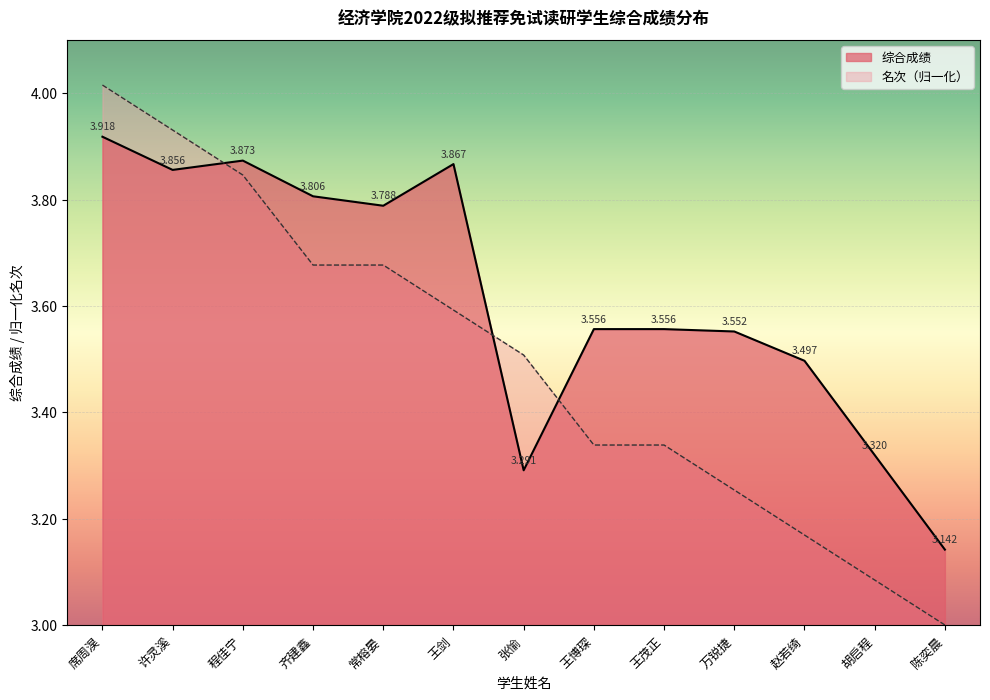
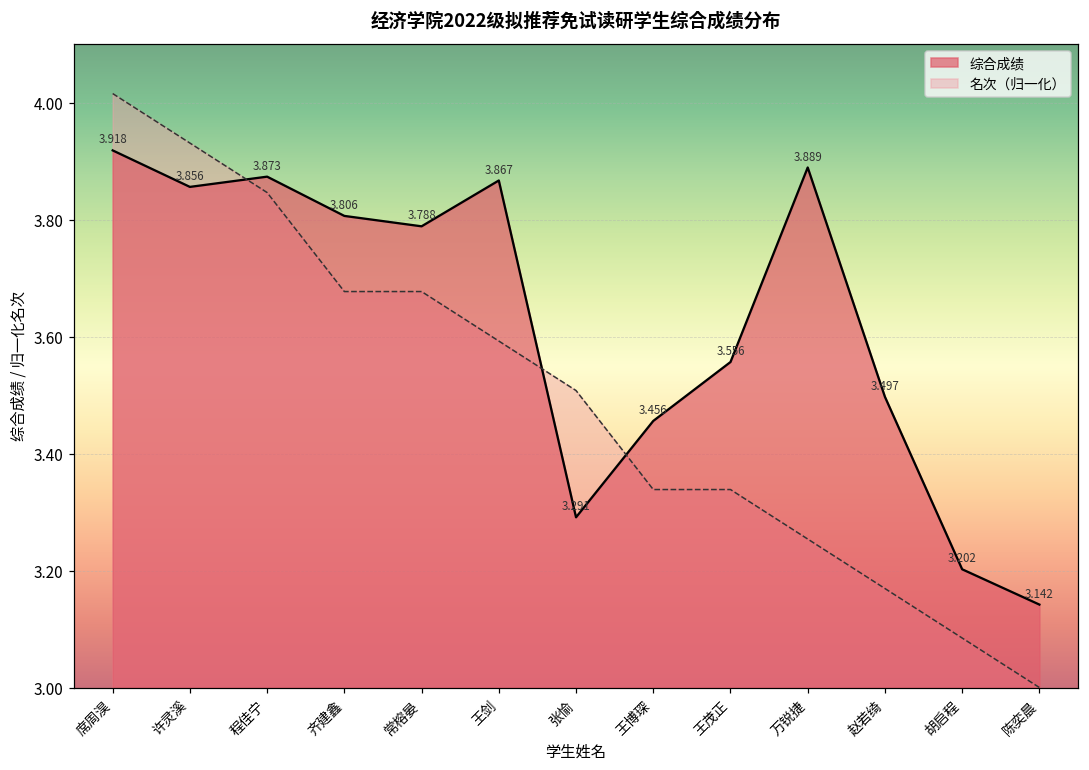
  {
    "综合成绩": {
      "席周淏": 3.918,
      "许灵溪": 3.856,
      "程佳宁": 3.873,
      "齐建鑫": 3.806,
      "常榕晏": 3.788,
      "王剑": 3.867,
      "张愉": 3.291,
-     "王博琛": 3.556,
+     "王博琛": 3.456,
      "王茂正": 3.556,
-     "万锐捷": 3.552,
+     "万锐捷": 3.889,
      "赵若绮": 3.497,
-     "胡启程": 3.320,
+     "胡启程": 3.202,
      "陈奕晨": 3.142
    },
    "名次（归一化）": {
      "席周淏": 4.02,
      "许灵溪": 3.93,
      "程佳宁": 3.85,
      "齐建鑫": 3.68,
      "常榕晏": 3.68,
      "王剑": 3.59,
      "张愉": 3.51,
      "王博琛": 3.34,
      "王茂正": 3.34,
      "万锐捷": 3.25,
      "赵若绮": 3.17,
      "胡启程": 3.08,
      "陈奕晨": 3.00
    }
  }
